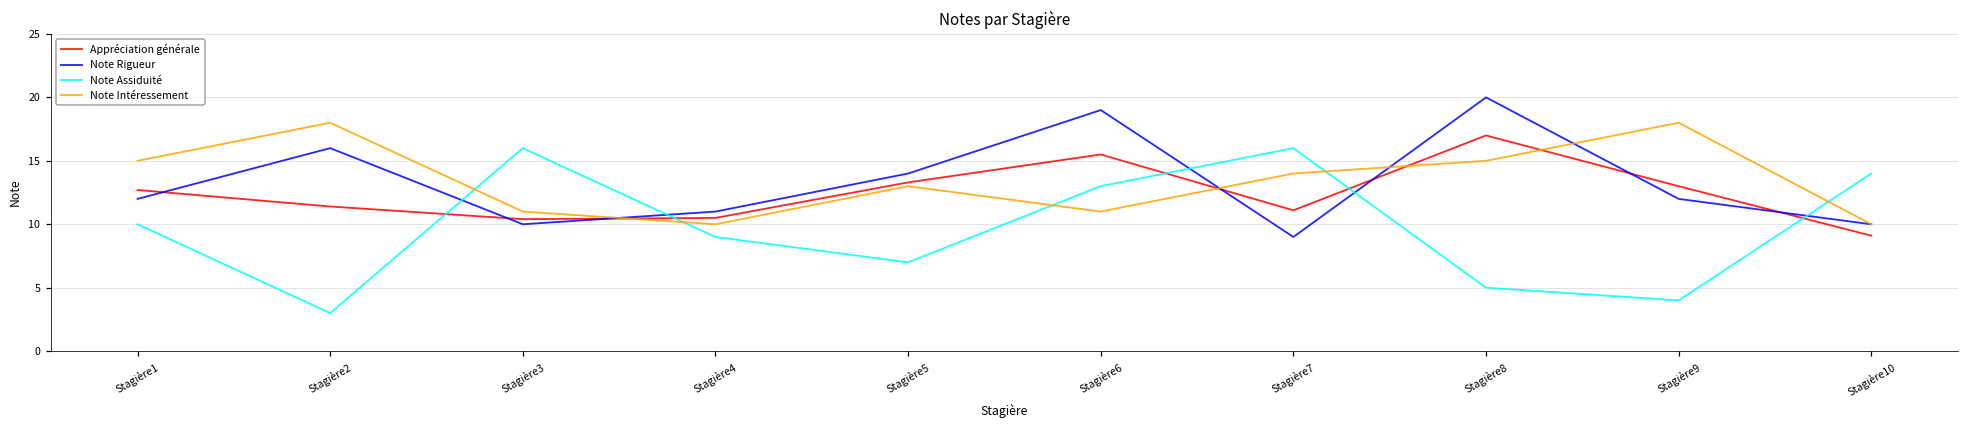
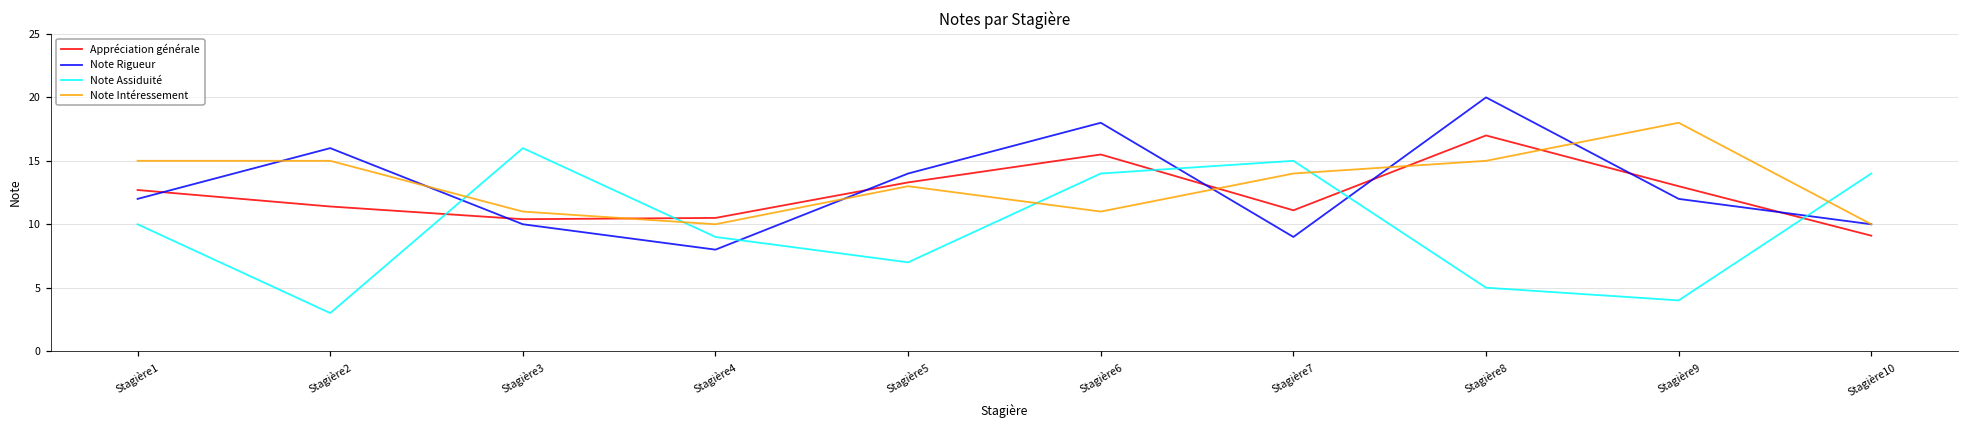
  {
    "Appréciation générale": {
      "Stagière1": 12.7,
      "Stagière2": 11.4,
      "Stagière3": 10.4,
      "Stagière4": 10.5,
      "Stagière5": 13.3,
      "Stagière6": 15.5,
      "Stagière7": 11,
      "Stagière8": 17,
      "Stagière9": 13,
      "Stagière10": 9
    },
    "Note Rigueur": {
      "Stagière1": 12,
      "Stagière2": 16,
      "Stagière3": 10,
-     "Stagière4": 11,
+     "Stagière4": 8,
      "Stagière5": 14,
-     "Stagière6": 19,
+     "Stagière6": 18,
      "Stagière7": 9,
      "Stagière8": 20,
      "Stagière9": 12
    },
    "Note Assiduité": {
      "Stagière1": 10,
      "Stagière2": 3,
      "Stagière3": 16,
      "Stagière4": 9,
      "Stagière5": 7,
-     "Stagière6": 13,
-     "Stagière7": 16,
+     "Stagière6": 14,
+     "Stagière7": 15,
      "Stagière8": 5,
      "Stagière9": 4,
      "Stagière10": 14
    },
    "Note Intéressement": {
      "Stagière1": 15,
-     "Stagière2": 18,
+     "Stagière2": 15,
      "Stagière3": 11,
      "Stagière4": 10,
      "Stagière5": 13,
      "Stagière6": 11,
      "Stagière7": 14,
      "Stagière8": 15,
      "Stagière9": 18
    }
  }
